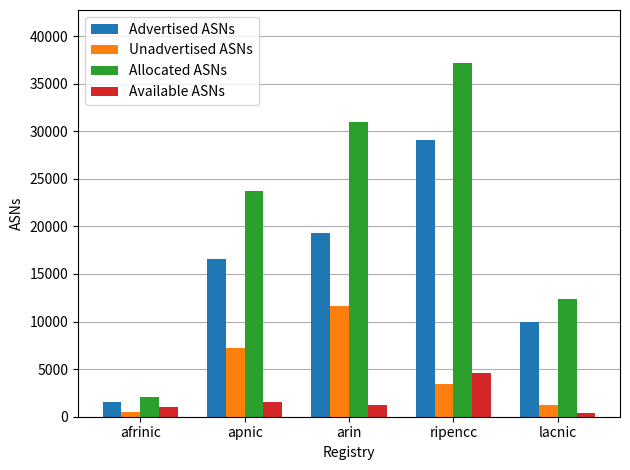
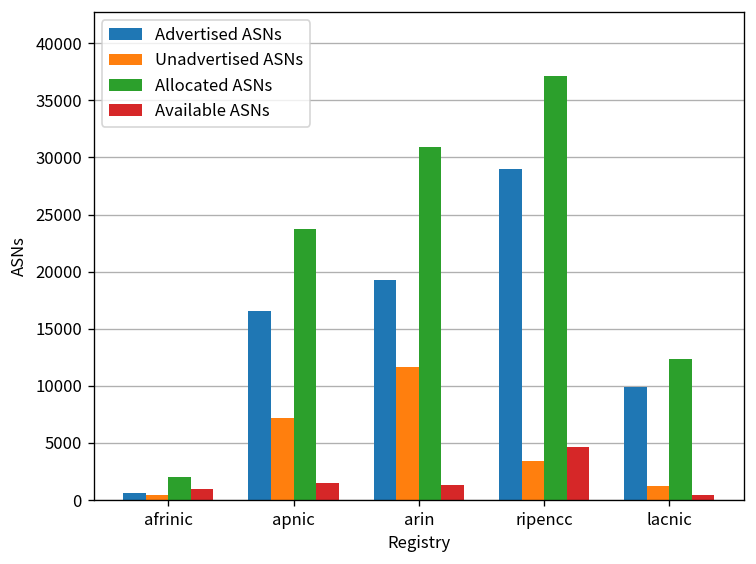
  {
    "Advertised ASNs": {
-     "afrinic": 2000,
+     "afrinic": 1000,
      "apnic": 17000,
      "arin": 19000,
      "ripencc": 29000,
      "lacnic": 10000
    },
    "Unadvertised ASNs": {
      "afrinic": 0,
      "apnic": 7000,
      "arin": 12000,
      "ripencc": 3000,
      "lacnic": 1000
    },
    "Allocated ASNs": {
      "afrinic": 2000,
      "apnic": 24000,
      "arin": 31000,
      "ripencc": 37000,
      "lacnic": 12000
    },
    "Available ASNs": {
      "afrinic": 1000,
      "apnic": 2000,
      "arin": 1000,
      "ripencc": 5000,
      "lacnic": 0
    }
  }
